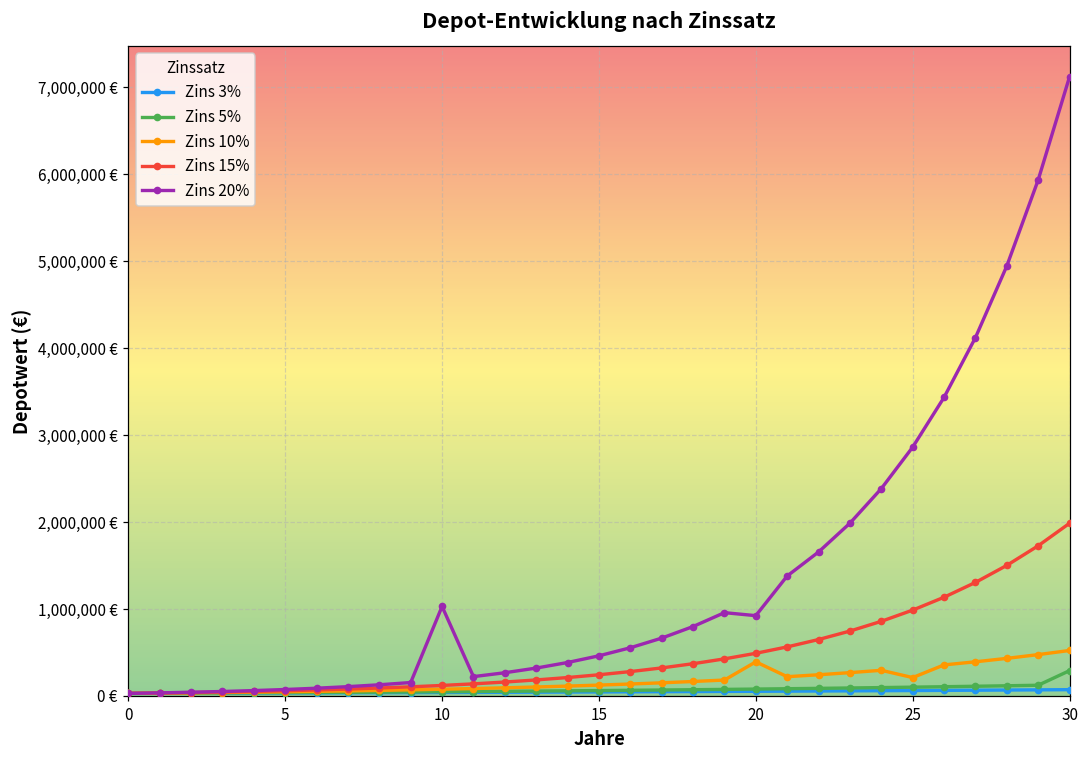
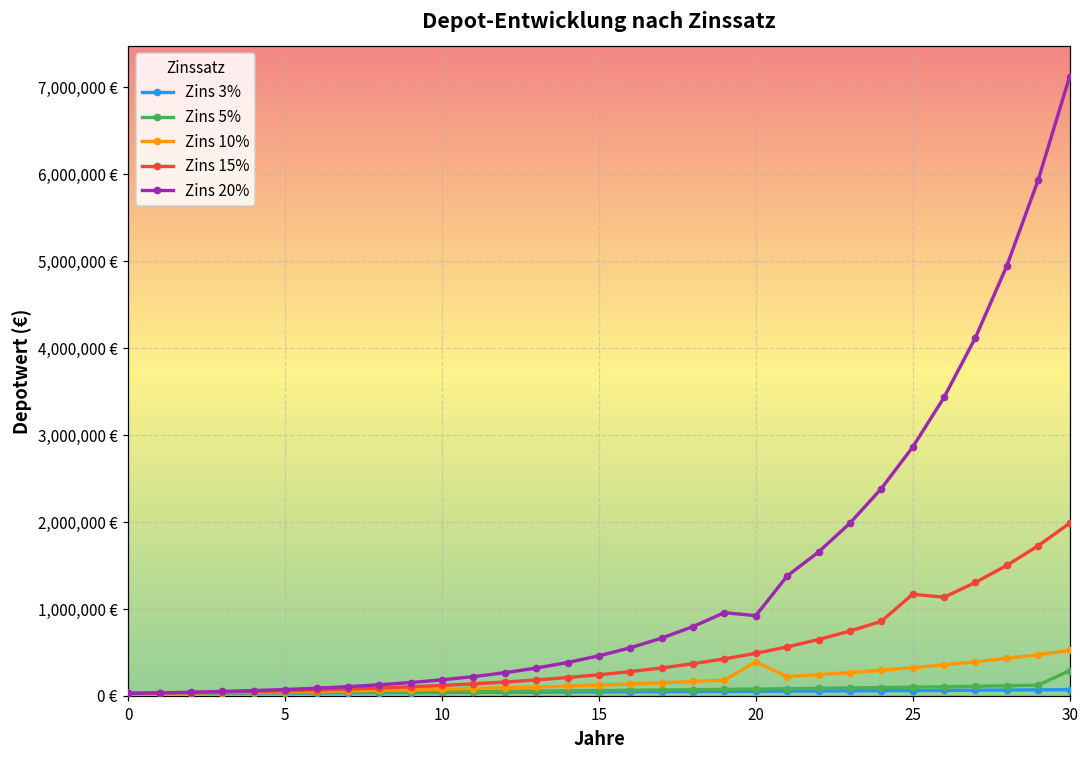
  {
    "Zins 3%": {
      "25": "100,000 €",
      "30": "100,000 €"
    },
    "Zins 5%": {
      "25": "100,000 €",
      "30": "300,000 €"
    },
    "Zins 10%": {
      "15": "100,000 €",
      "20": "400,000 €",
-     "25": "200,000 €",
+     "25": "300,000 €",
      "30": "500,000 €"
    },
    "Zins 15%": {
      "10": "100,000 €",
      "15": "200,000 €",
      "20": "500,000 €",
-     "25": "1,000,000 €",
+     "25": "1,200,000 €",
      "30": "2,000,000 €"
    },
    "Zins 20%": {
-     "10": "1,000,000 €",
+     "10": "200,000 €",
      "15": "500,000 €",
      "20": "900,000 €",
      "25": "2,900,000 €",
      "30": "7,100,000 €"
    }
  }
